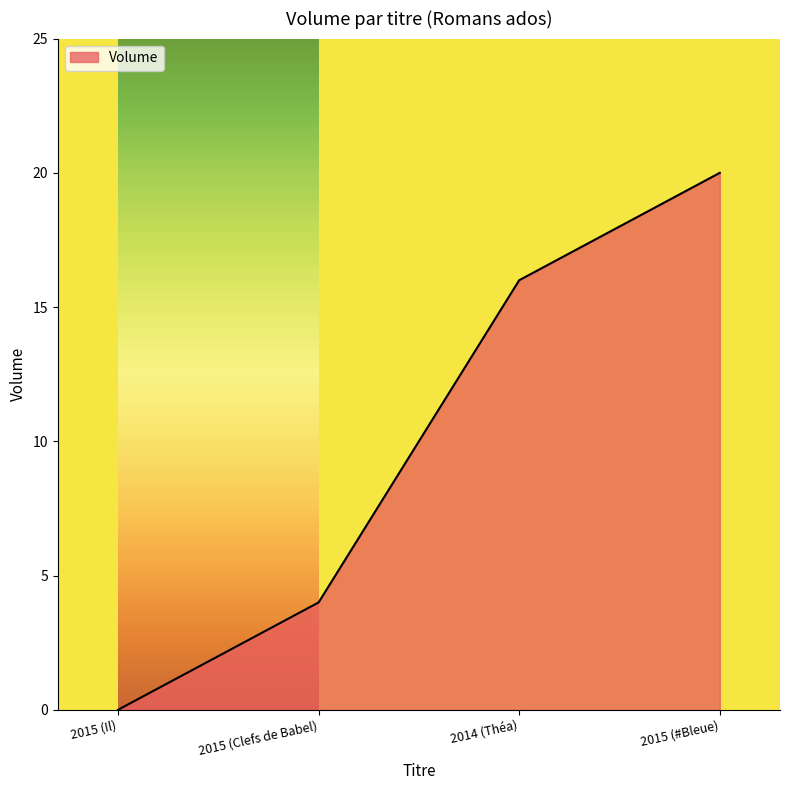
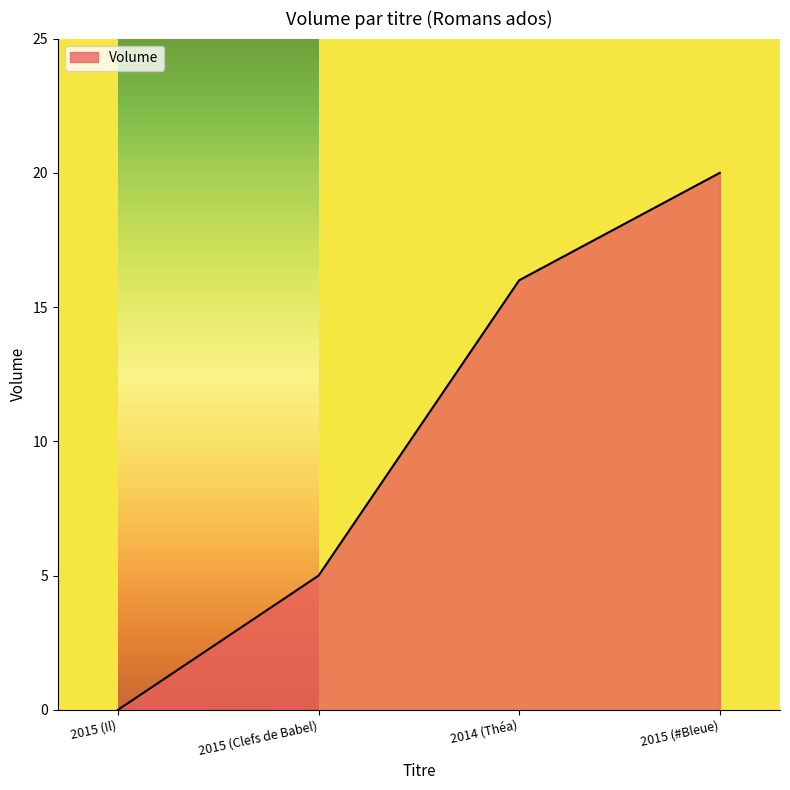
  {
    "2015 (Il)": 0,
-   "2015 (Clefs de Babel)": 4,
+   "2015 (Clefs de Babel)": 5,
    "2014 (Théa)": 16,
    "2015 (#Bleue)": 20
  }
